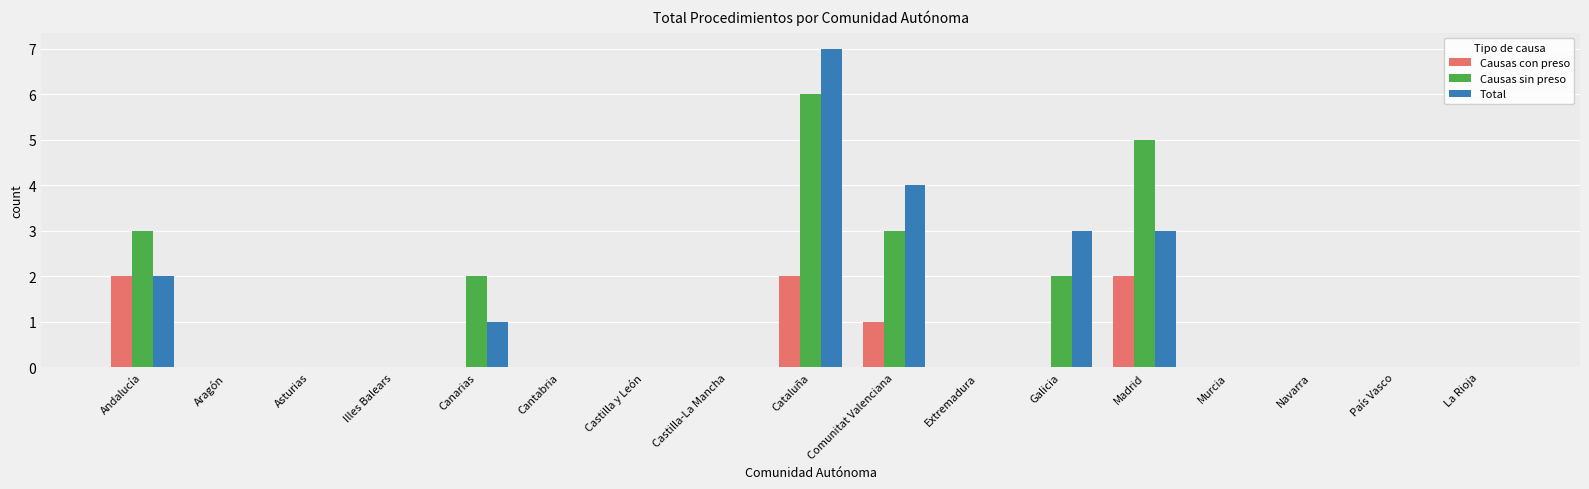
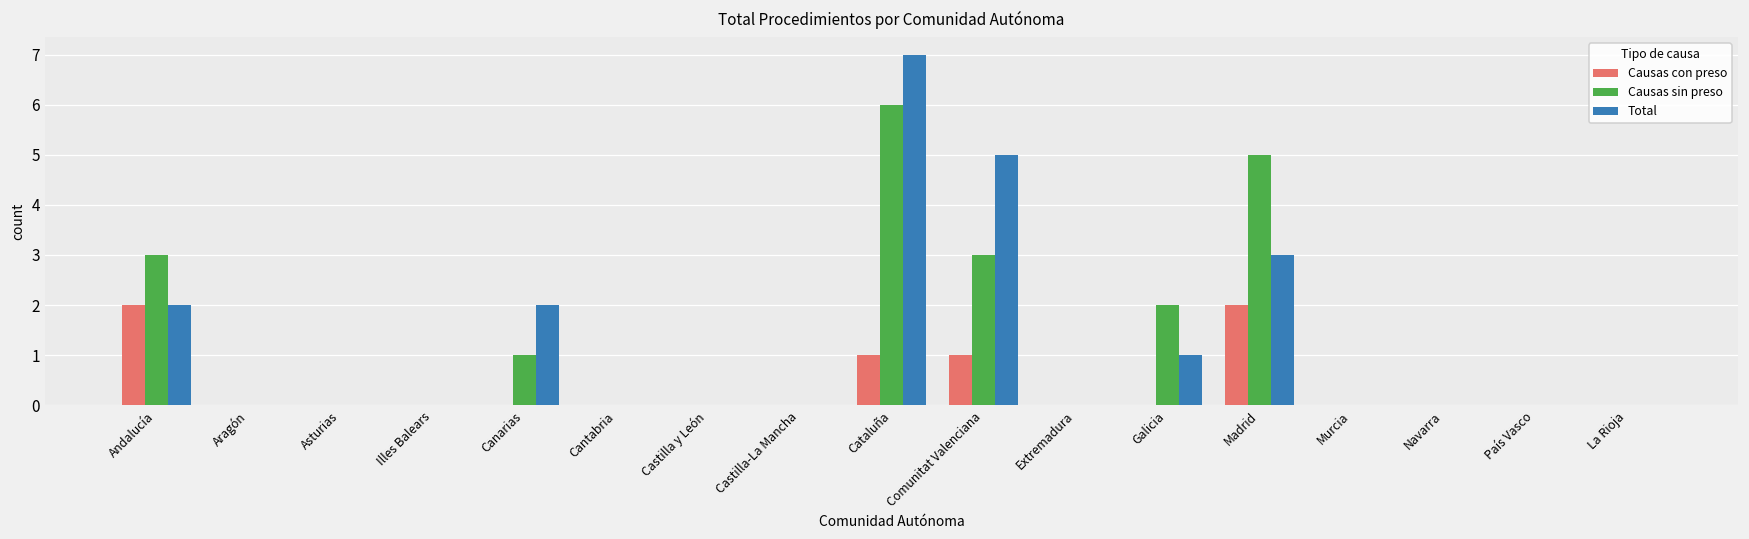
  {
    "Causas con preso": {
      "Andalucía": 2,
      "Aragón": 0,
      "Asturias": 0,
      "Illes Balears": 0,
      "Canarias": 0,
      "Cantabria": 0,
      "Castilla y León": 0,
      "Castilla-La Mancha": 0,
-     "Cataluña": 2,
+     "Cataluña": 1,
      "Comunitat Valenciana": 1,
      "Extremadura": 0,
      "Galicia": 0,
      "Madrid": 2,
      "Murcia": 0,
      "Navarra": 0,
      "País Vasco": 0,
      "La Rioja": 0
    },
    "Causas sin preso": {
      "Andalucía": 3,
      "Aragón": 0,
      "Asturias": 0,
      "Illes Balears": 0,
-     "Canarias": 2,
+     "Canarias": 1,
      "Cantabria": 0,
      "Castilla y León": 0,
      "Castilla-La Mancha": 0,
      "Cataluña": 6,
      "Comunitat Valenciana": 3,
      "Extremadura": 0,
      "Galicia": 2,
      "Madrid": 5,
      "Murcia": 0,
      "Navarra": 0,
      "País Vasco": 0,
      "La Rioja": 0
    },
    "Total": {
      "Andalucía": 2,
      "Aragón": 0,
      "Asturias": 0,
      "Illes Balears": 0,
-     "Canarias": 1,
+     "Canarias": 2,
      "Cantabria": 0,
      "Castilla y León": 0,
      "Castilla-La Mancha": 0,
      "Cataluña": 7,
-     "Comunitat Valenciana": 4,
+     "Comunitat Valenciana": 5,
      "Extremadura": 0,
-     "Galicia": 3,
+     "Galicia": 1,
      "Madrid": 3,
      "Murcia": 0,
      "Navarra": 0,
      "País Vasco": 0,
      "La Rioja": 0
    }
  }
